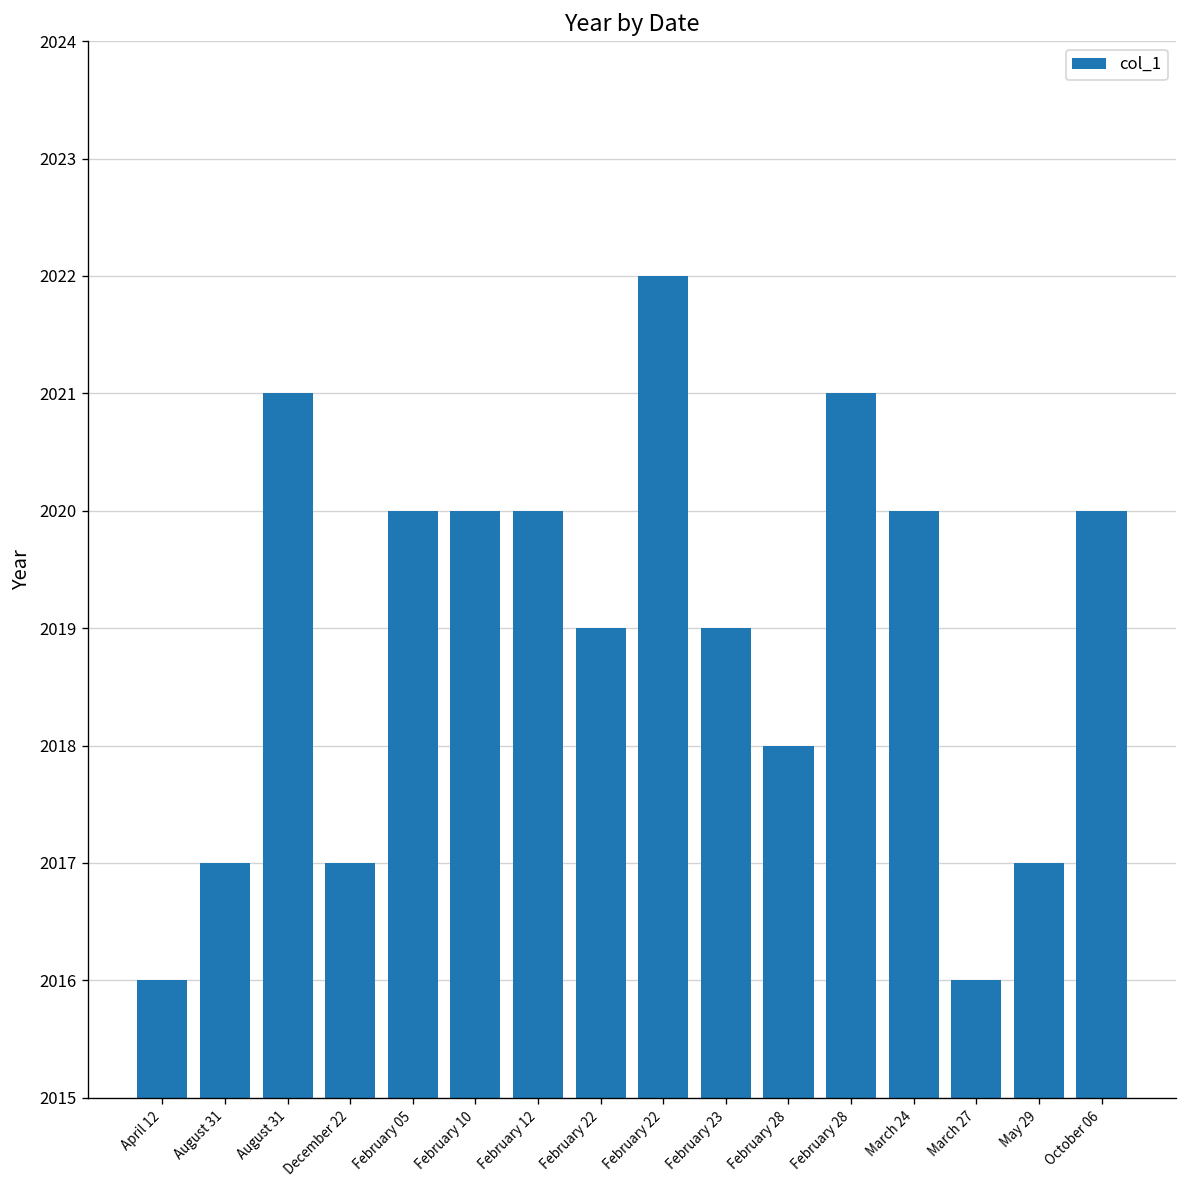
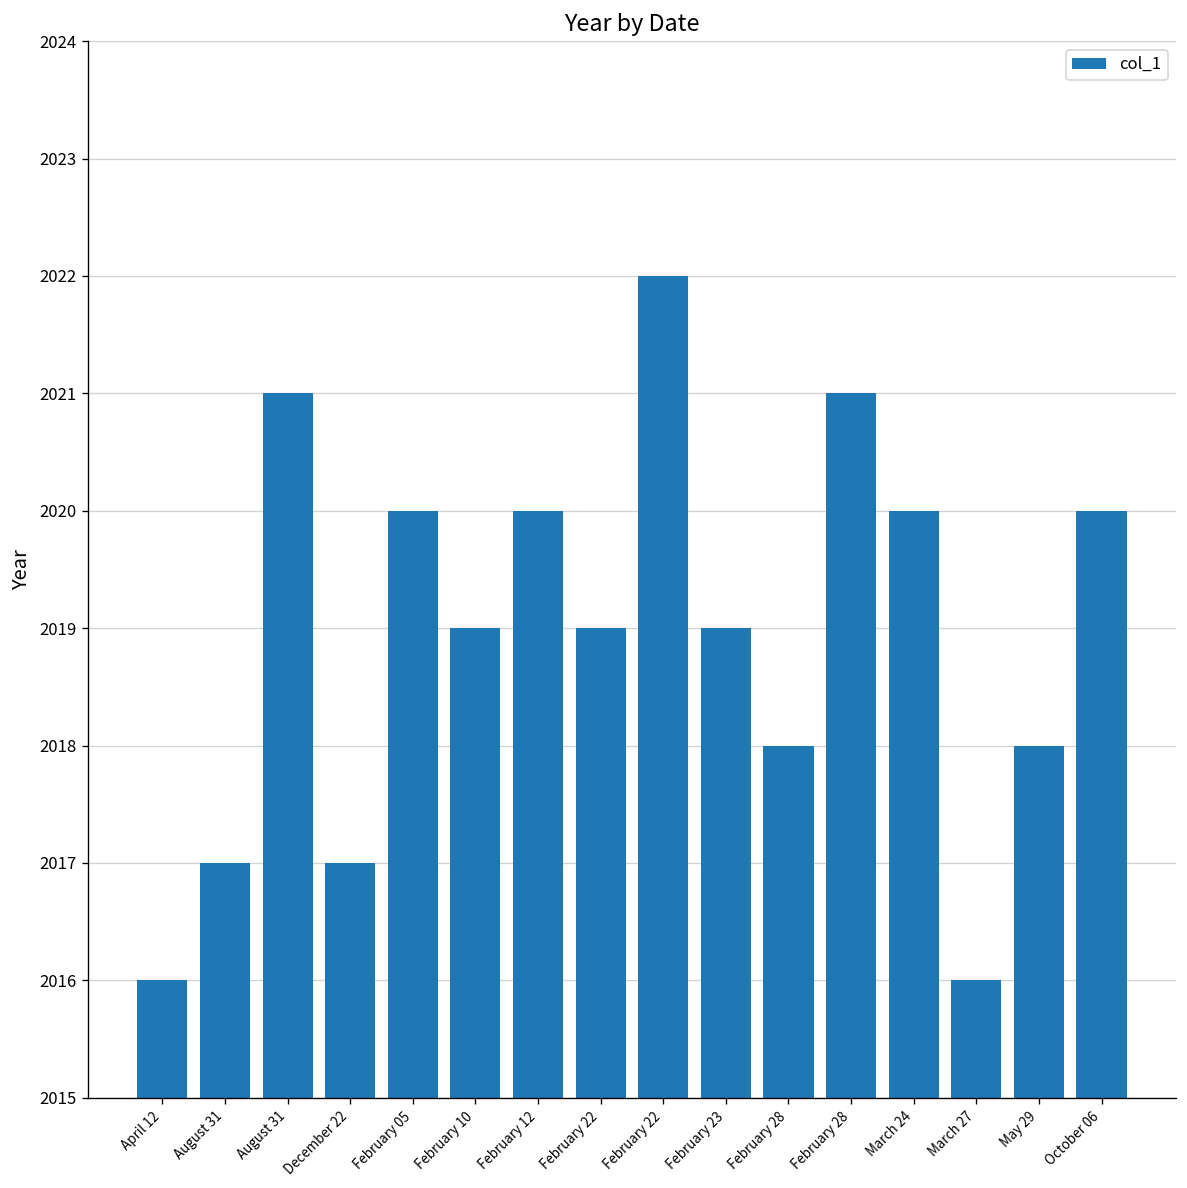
  {
    "April 12": 2016,
    "December 22": 2017,
    "February 05": 2020,
-   "February 10": 2020,
+   "February 10": 2019,
    "February 12": 2020,
    "February 23": 2019,
    "March 24": 2020,
    "March 27": 2016,
-   "May 29": 2017,
+   "May 29": 2018,
    "October 06": 2020
  }
